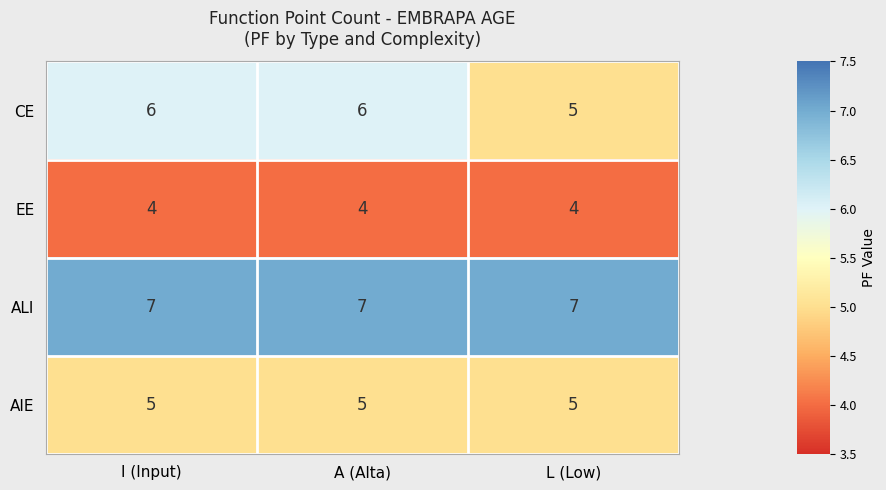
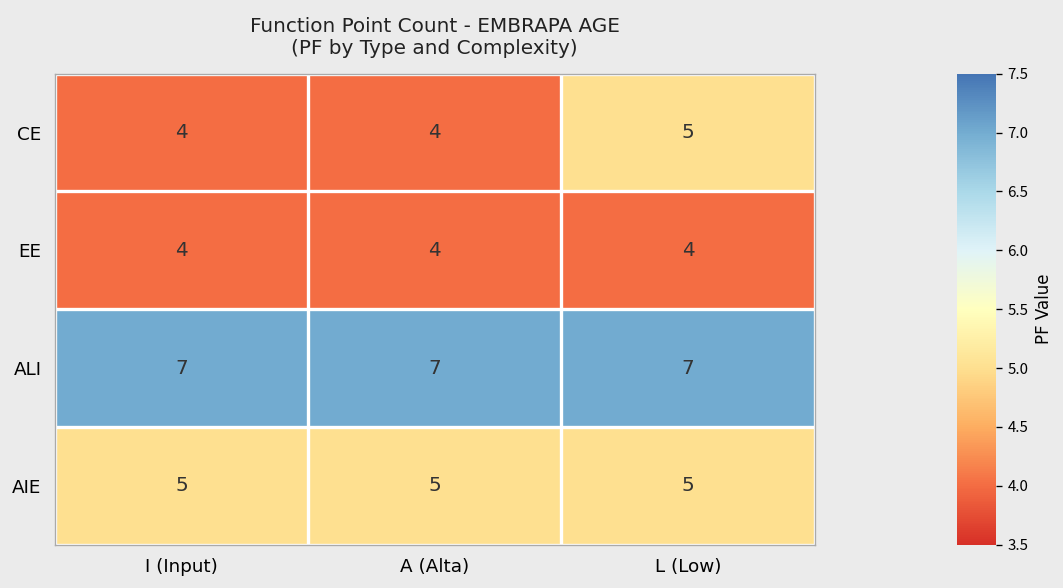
  {
    "CE": {
-     "I (Input)": 6,
-     "A (Alta)": 6,
+     "I (Input)": 4,
+     "A (Alta)": 4,
      "L (Low)": 5
    },
    "EE": {
      "I (Input)": 4,
      "A (Alta)": 4,
      "L (Low)": 4
    },
    "ALI": {
      "I (Input)": 7,
      "A (Alta)": 7,
      "L (Low)": 7
    },
    "AIE": {
      "I (Input)": 5,
      "A (Alta)": 5,
      "L (Low)": 5
    }
  }
